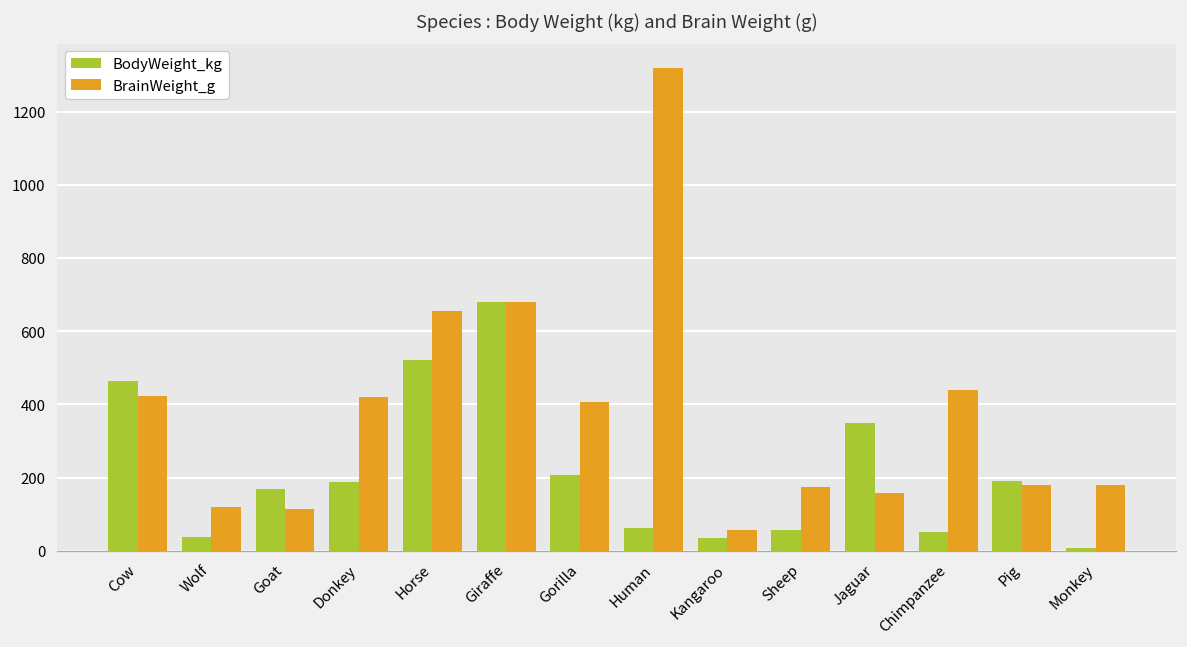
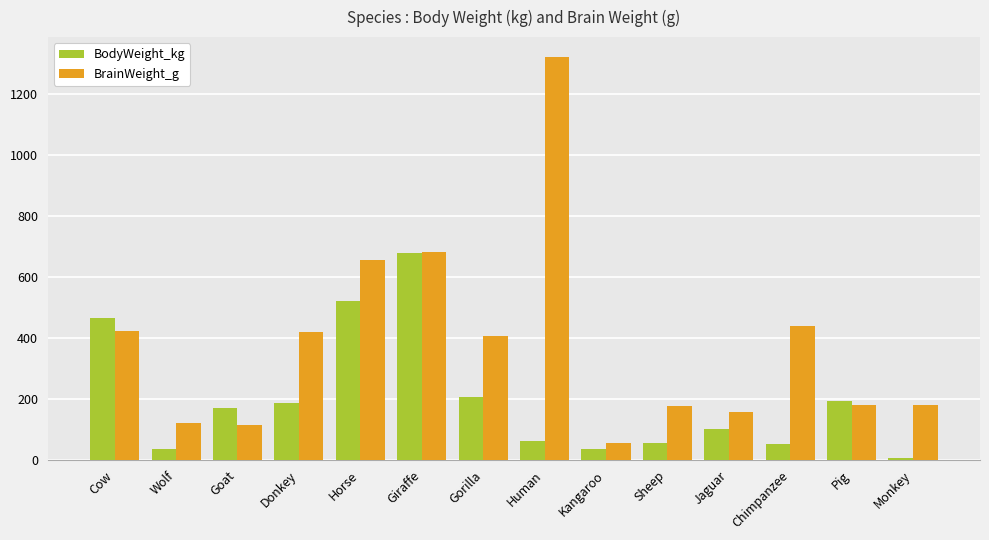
  {
    "BodyWeight_kg": {
      "Cow": 470,
      "Wolf": 40,
      "Goat": 170,
      "Donkey": 190,
      "Horse": 520,
      "Giraffe": 680,
      "Gorilla": 210,
      "Human": 60,
      "Kangaroo": 40,
      "Sheep": 60,
-     "Jaguar": 350,
+     "Jaguar": 100,
      "Chimpanzee": 50,
      "Pig": 190
    },
    "BrainWeight_g": {
      "Cow": 420,
      "Wolf": 120,
      "Goat": 120,
      "Donkey": 420,
      "Horse": 660,
      "Giraffe": 680,
      "Gorilla": 410,
      "Human": 1320,
      "Kangaroo": 60,
      "Sheep": 180,
      "Jaguar": 160,
      "Chimpanzee": 440,
      "Pig": 180,
      "Monkey": 180
    }
  }
